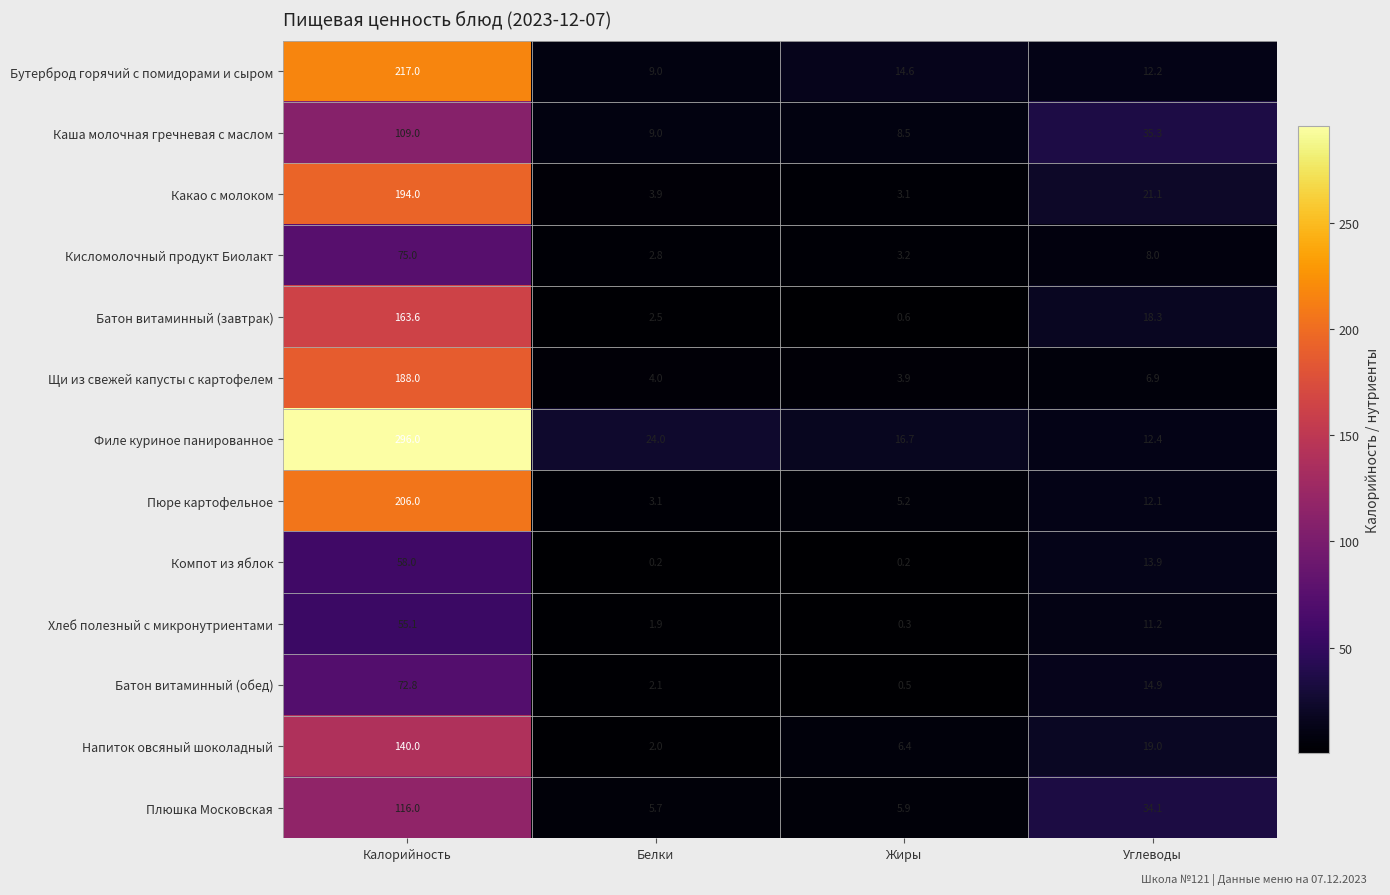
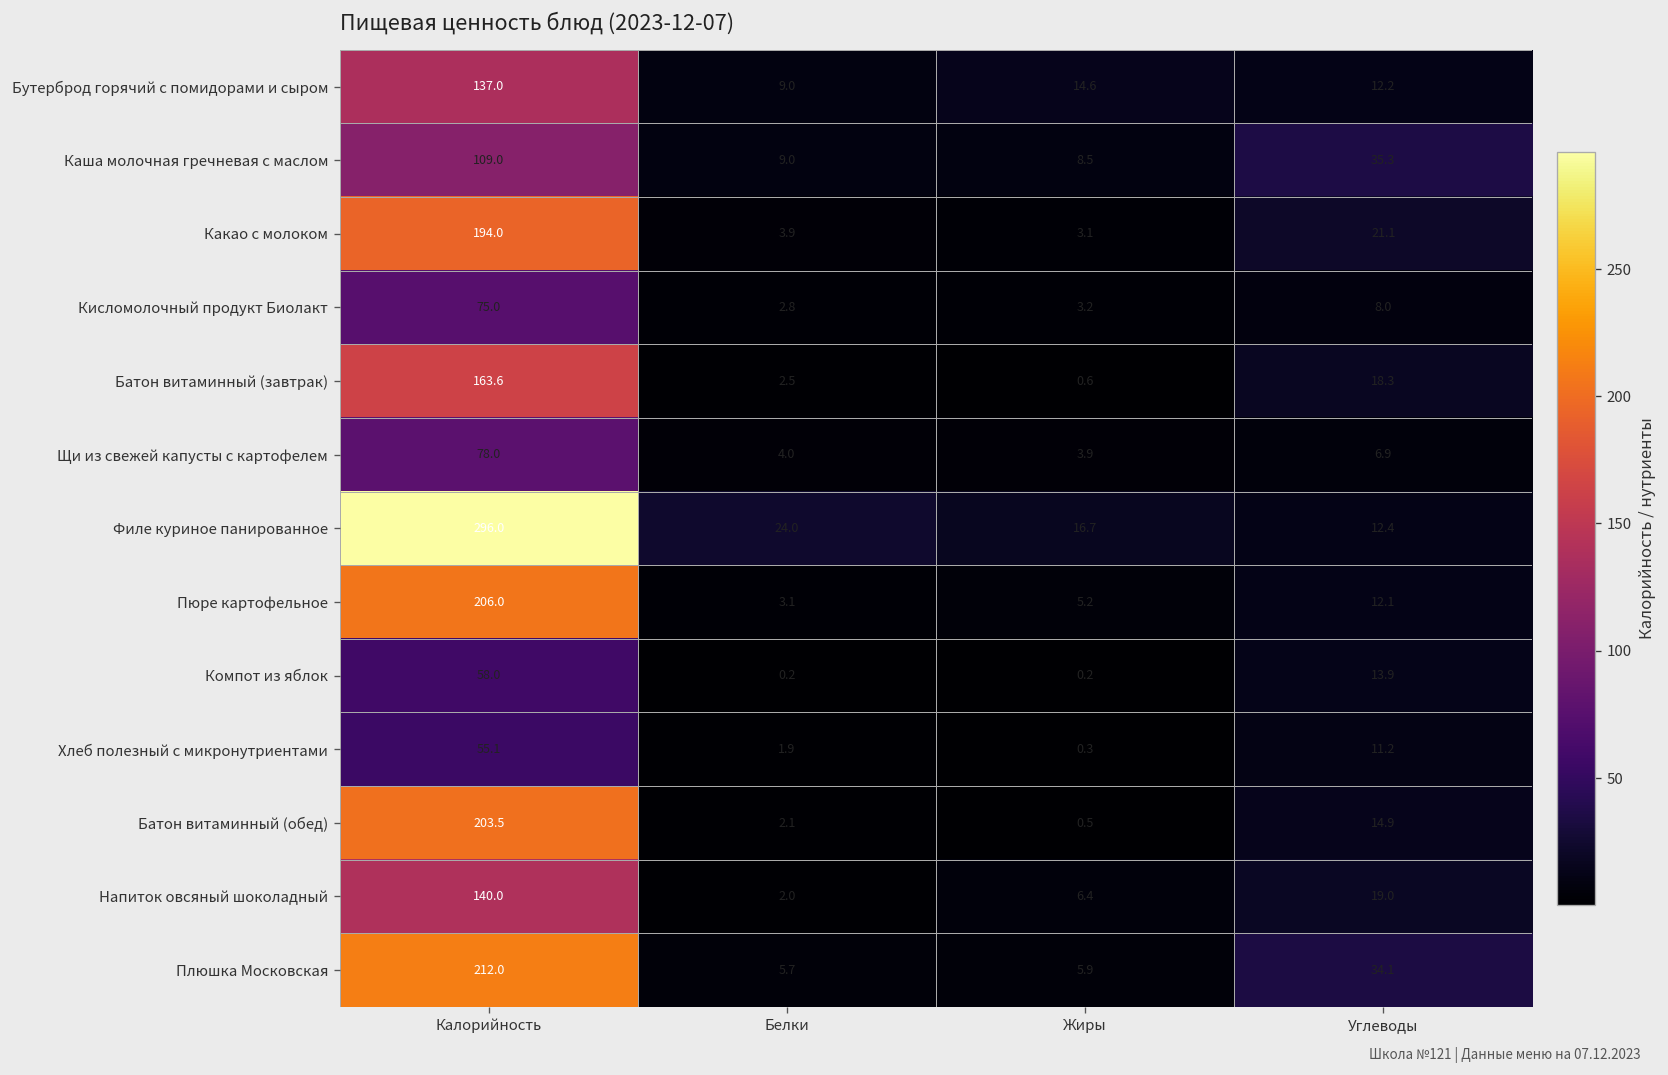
  {
    "Бутерброд горячий с помидорами и сыром": {
-     "Калорийность": 217.0
+     "Калорийность": 137.0
    },
    "Каша молочная гречневая с маслом": {
      "Калорийность": 109.0
    },
    "Какао с молоком": {
      "Калорийность": 194.0
    },
    "Кисломолочный продукт Биолакт": {
      "Калорийность": 75.0
    },
    "Батон витаминный (завтрак)": {
      "Калорийность": 163.6
    },
    "Щи из свежей капусты с картофелем": {
-     "Калорийность": 188.0
+     "Калорийность": 78.0
    },
    "Филе куриное панированное": {
      "Калорийность": 296.0
    },
    "Пюре картофельное": {
      "Калорийность": 206.0
    },
    "Компот из яблок": {
      "Калорийность": 58.0
    },
    "Хлеб полезный с микронутриентами": {
      "Калорийность": 55.1
    },
    "Батон витаминный (обед)": {
-     "Калорийность": 72.8
+     "Калорийность": 203.5
    },
    "Напиток овсяный шоколадный": {
      "Калорийность": 140.0
    },
    "Плюшка Московская": {
-     "Калорийность": 116.0
+     "Калорийность": 212.0
    }
  }
